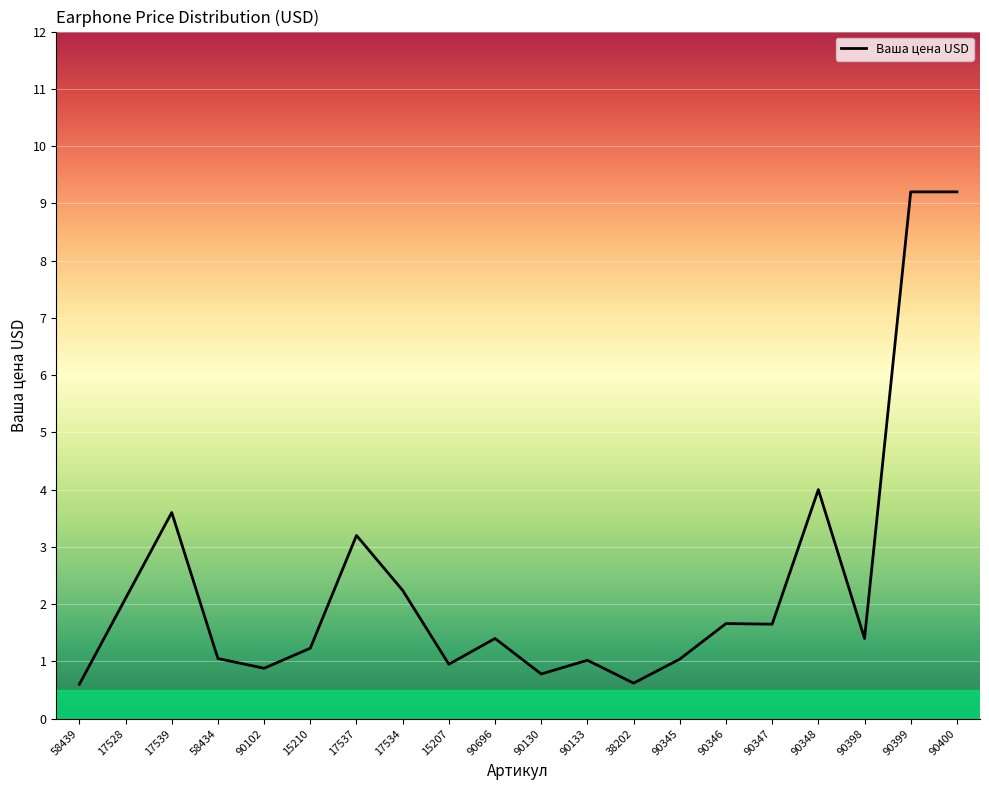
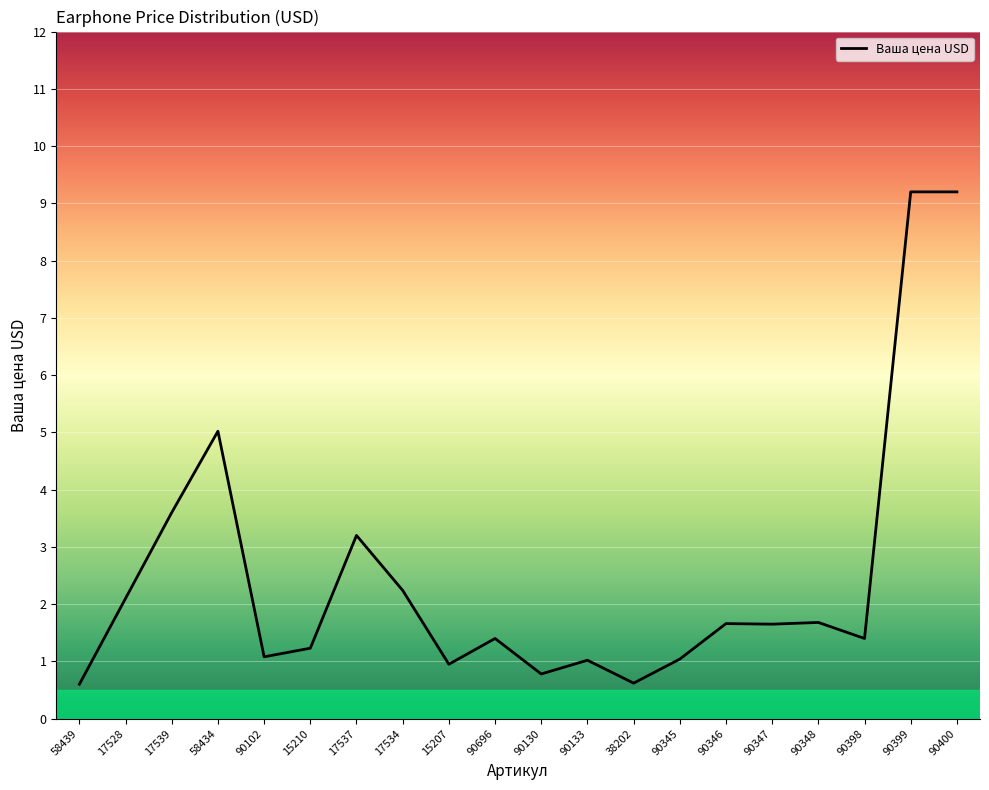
  {
    "58439": 0.6,
    "17528": 2.1,
    "17539": 3.6,
-   "58434": 1.1,
-   "90102": 0.9,
+   "58434": 5.0,
+   "90102": 1.1,
    "15210": 1.2,
    "17537": 3.2,
    "17534": 2.2,
    "15207": 1.0,
    "90696": 1.4,
    "90130": 0.8,
    "90133": 1.0,
    "38202": 0.6,
    "90345": 1.0,
    "90346": 1.7,
    "90347": 1.7,
-   "90348": 4.0,
+   "90348": 1.7,
    "90398": 1.4,
    "90399": 9.2,
    "90400": 9.2
  }
